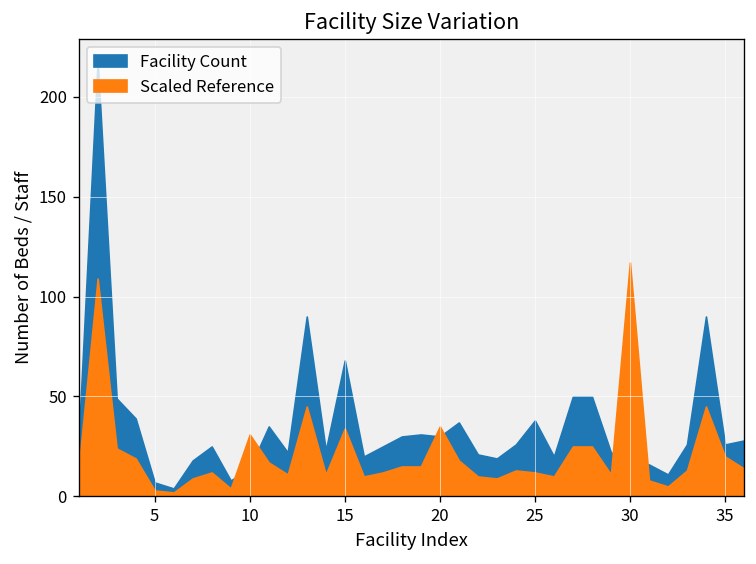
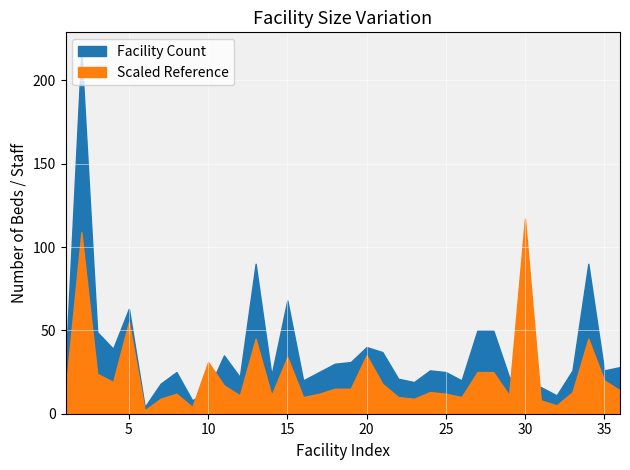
  {
    "Facility Count": {
-     "5": 7,
+     "5": 63,
      "15": 68,
-     "20": 30,
-     "25": 38,
+     "20": 40,
+     "25": 25,
      "35": 26
    },
    "Scaled Reference": {
-     "5": 3,
+     "5": 55,
      "10": 31,
      "15": 34,
      "20": 35,
      "25": 12,
      "30": 117,
      "35": 20
    }
  }
